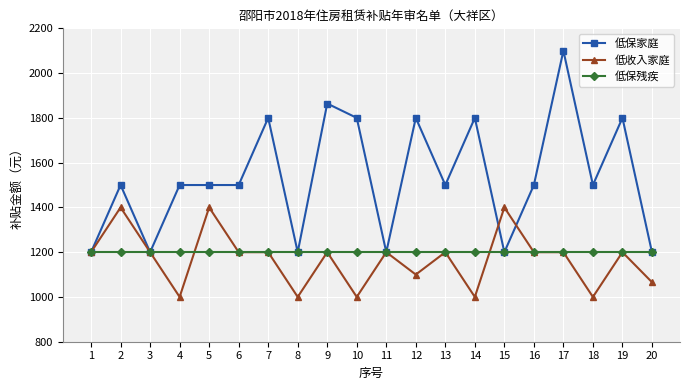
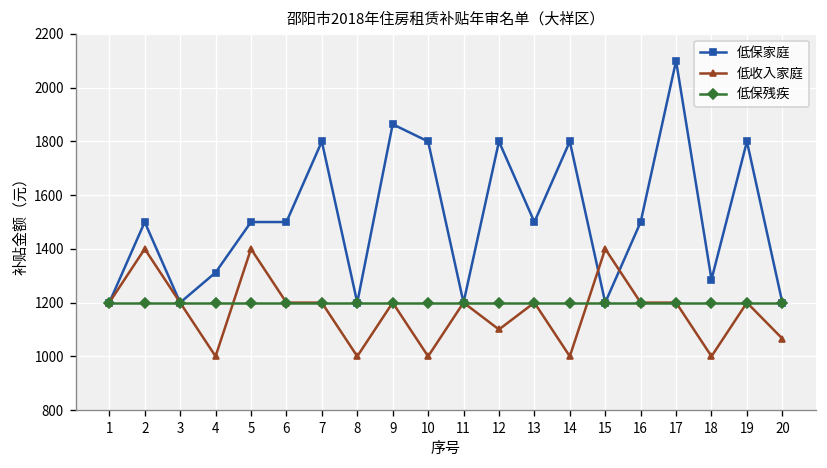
  {
    "低保家庭": {
      "2": 1500,
-     "4": 1500,
+     "4": 1310,
      "5": 1500,
      "6": 1500,
      "7": 1800,
      "9": 1860,
      "10": 1800,
      "12": 1800,
      "13": 1500,
      "14": 1800,
      "16": 1500,
      "17": 2100,
-     "18": 1500,
+     "18": 1290,
      "19": 1800
    },
    "低收入家庭": {
      "2": 1400,
      "4": 1000,
      "5": 1400,
      "8": 1000,
      "10": 1000,
      "12": 1100,
      "14": 1000,
      "15": 1400,
      "18": 1000,
      "20": 1070
    },
    "低保残疾": {
      "2": 1200,
      "4": 1200,
      "5": 1200,
      "10": 1200,
      "12": 1200,
      "14": 1200,
      "18": 1200
    }
  }
